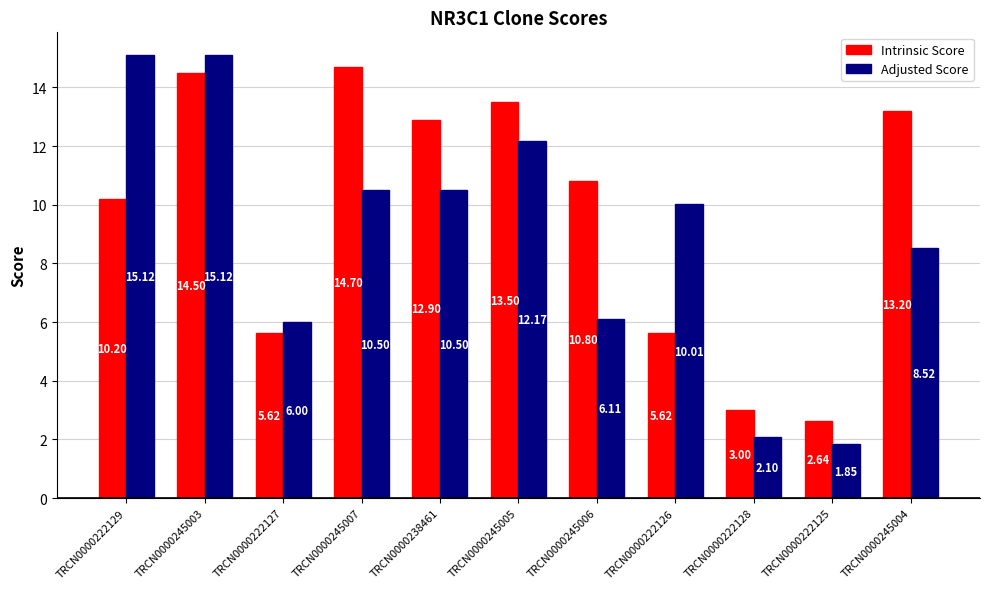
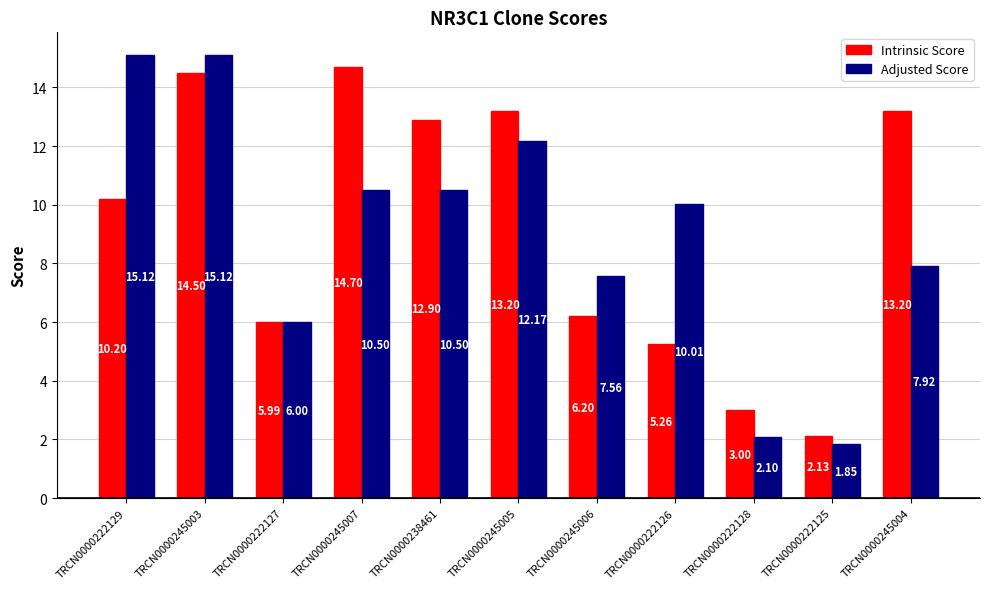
  {
    "Intrinsic Score": {
      "TRCN0000222129": 10.20,
      "TRCN0000245003": 14.50,
-     "TRCN0000222127": 5.62,
+     "TRCN0000222127": 5.99,
      "TRCN0000245007": 14.70,
      "TRCN0000238461": 12.90,
-     "TRCN0000245005": 13.50,
-     "TRCN0000245006": 10.80,
-     "TRCN0000222126": 5.62,
+     "TRCN0000245005": 13.20,
+     "TRCN0000245006": 6.20,
+     "TRCN0000222126": 5.26,
      "TRCN0000222128": 3.00,
-     "TRCN0000222125": 2.64,
+     "TRCN0000222125": 2.13,
      "TRCN0000245004": 13.20
    },
    "Adjusted Score": {
      "TRCN0000222129": 15.12,
      "TRCN0000245003": 15.12,
      "TRCN0000222127": 6.00,
      "TRCN0000245007": 10.50,
      "TRCN0000238461": 10.50,
      "TRCN0000245005": 12.17,
-     "TRCN0000245006": 6.11,
+     "TRCN0000245006": 7.56,
      "TRCN0000222126": 10.01,
      "TRCN0000222128": 2.10,
      "TRCN0000222125": 1.85,
-     "TRCN0000245004": 8.52
+     "TRCN0000245004": 7.92
    }
  }
